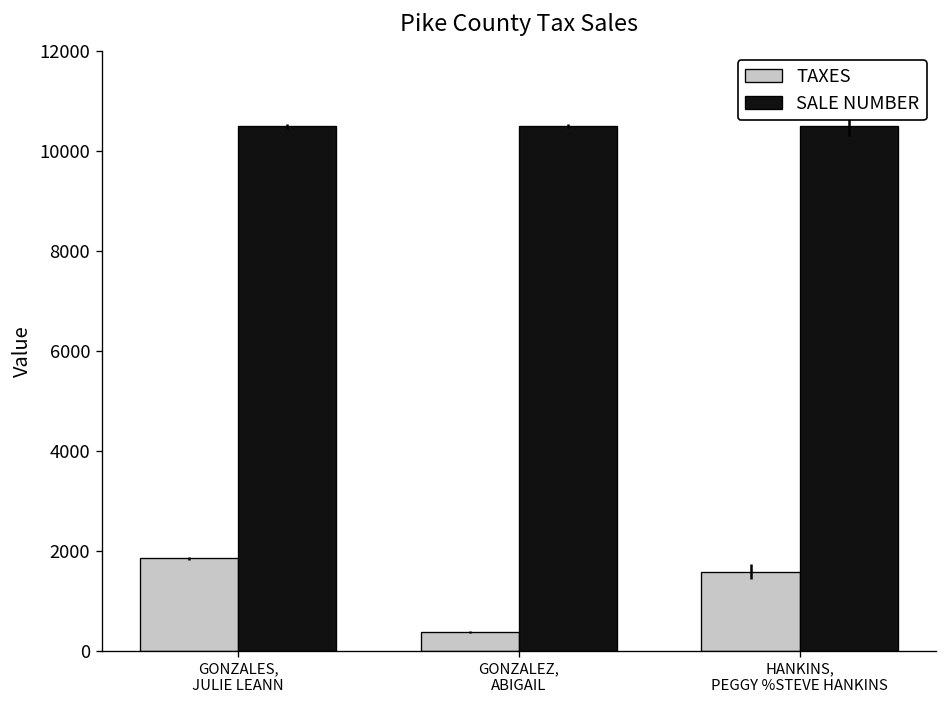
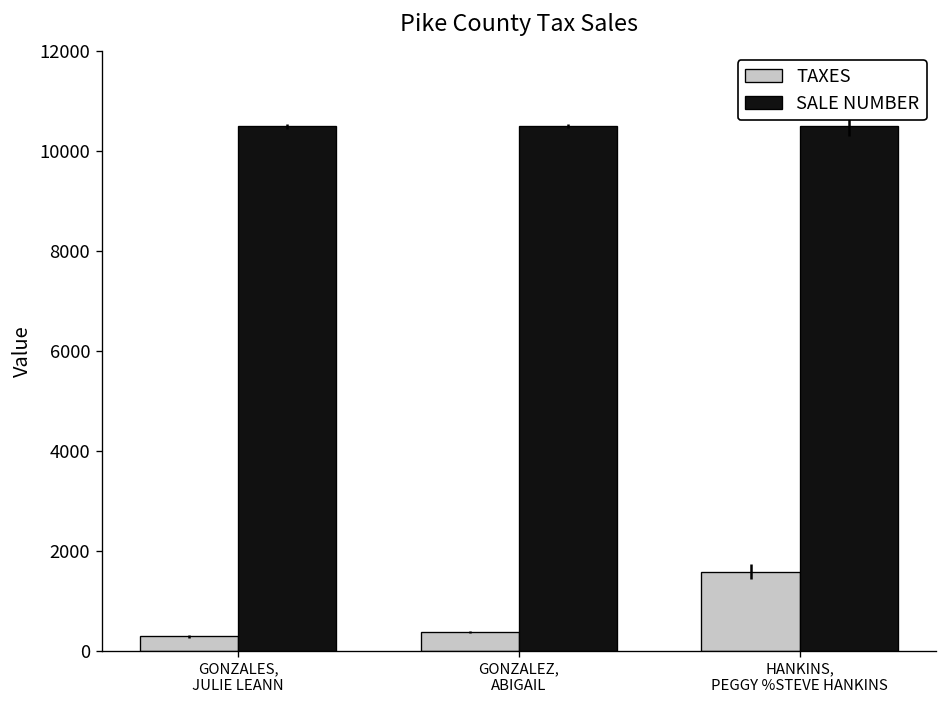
  {
    "TAXES": {
-     "GONZALES, JULIE LEANN": 1800,
+     "GONZALES, JULIE LEANN": 300,
      "GONZALEZ, ABIGAIL": 400,
      "HANKINS, PEGGY %STEVE HANKINS": 1600
    },
    "SALE NUMBER": {
      "GONZALES, JULIE LEANN": 10500,
      "GONZALEZ, ABIGAIL": 10500,
      "HANKINS, PEGGY %STEVE HANKINS": 10500
    }
  }
